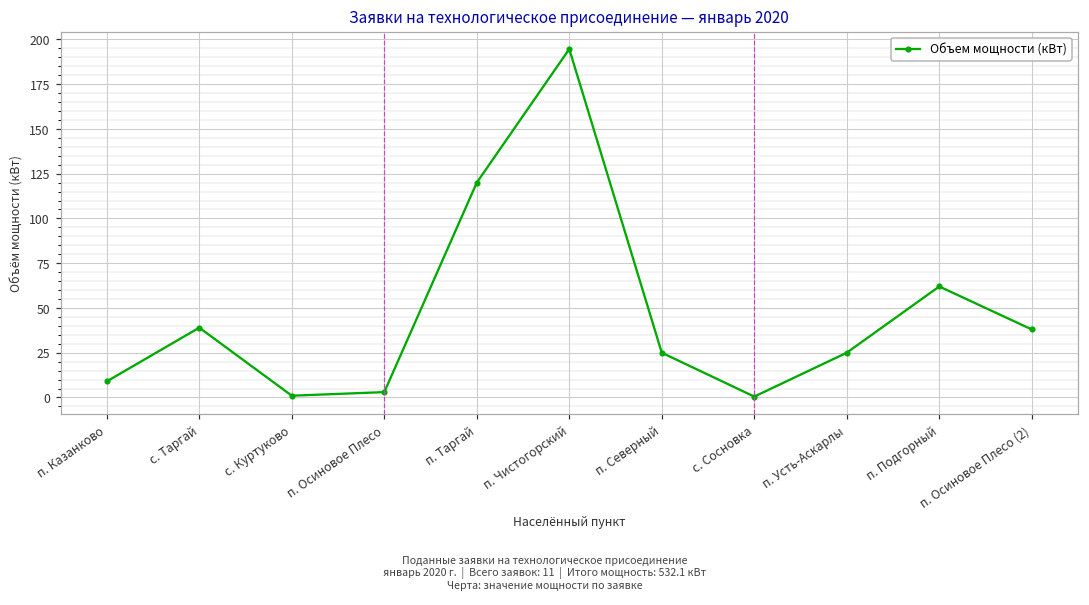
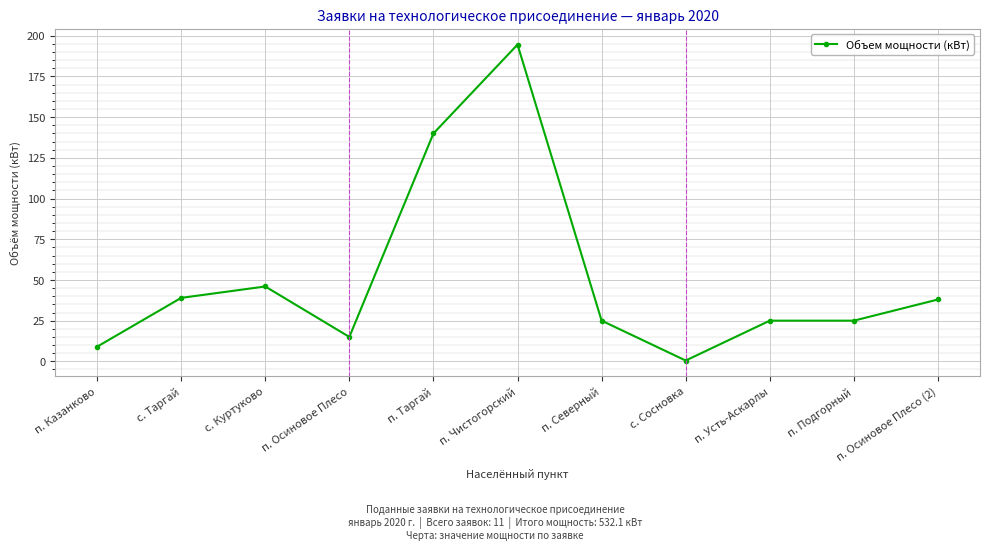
  {
    "п. Казанково": 9,
    "с. Таргай": 39,
-   "с. Куртуково": 1,
-   "п. Осиновое Плесо": 3,
-   "п. Таргай": 120,
+   "с. Куртуково": 46,
+   "п. Осиновое Плесо": 15,
+   "п. Таргай": 140,
    "п. Чистогорский": 195,
    "п. Северный": 25,
    "с. Сосновка": 1,
    "п. Усть-Аскарлы": 25,
-   "п. Подгорный": 62,
+   "п. Подгорный": 25,
    "п. Осиновое Плесо (2)": 38
  }
